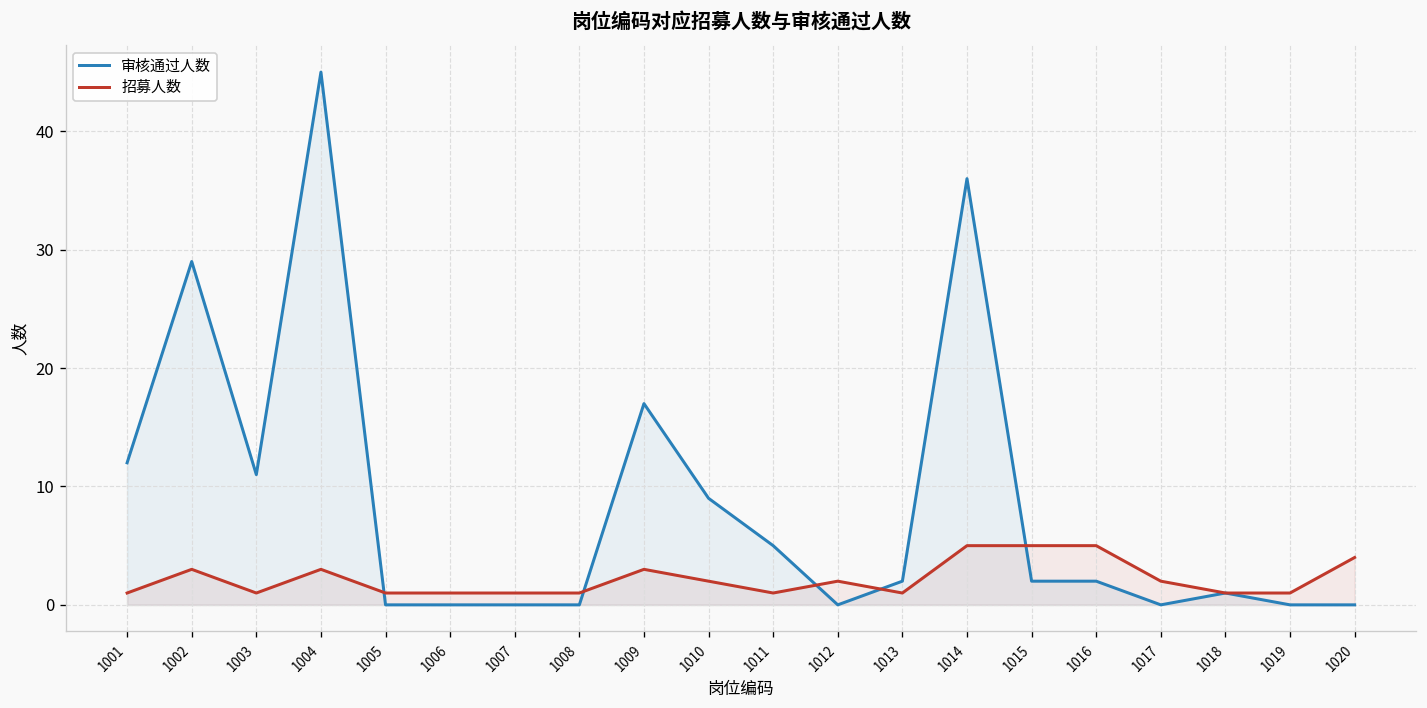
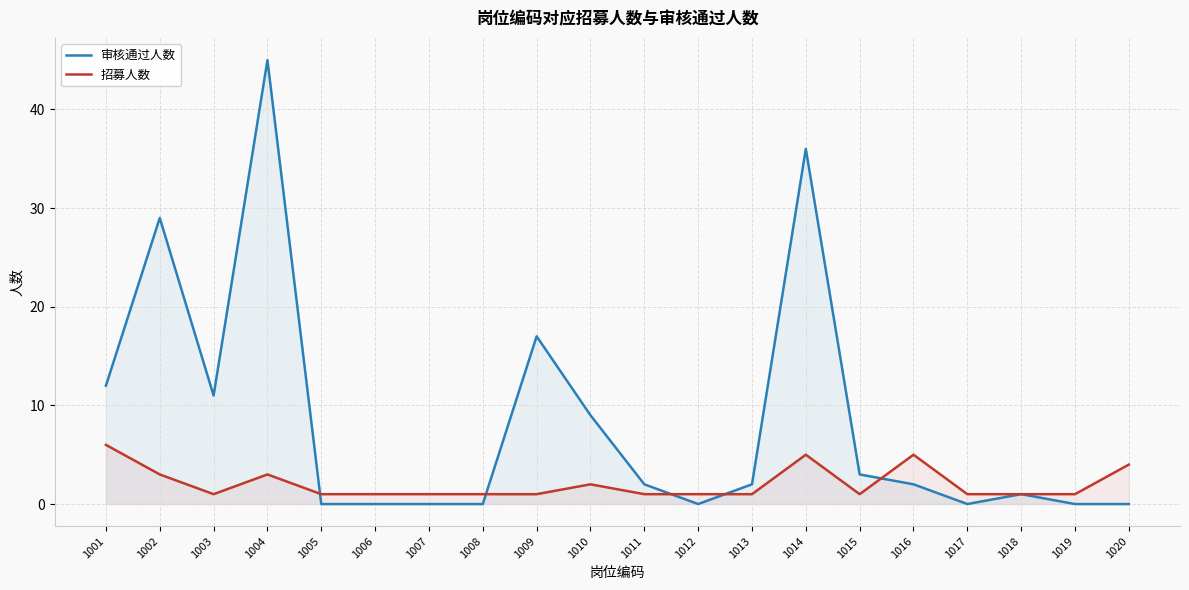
  {
    "审核通过人数": {
      "1001": 12,
      "1002": 29,
      "1003": 11,
      "1004": 45,
      "1005": 0,
      "1006": 0,
      "1007": 0,
      "1008": 0,
      "1009": 17,
      "1010": 9,
-     "1011": 5,
+     "1011": 2,
      "1012": 0,
      "1013": 2,
      "1014": 36,
-     "1015": 2,
+     "1015": 3,
      "1016": 2,
      "1017": 0,
      "1019": 0,
      "1020": 0
    },
    "招募人数": {
-     "1001": 1,
+     "1001": 6,
      "1002": 3,
      "1003": 1,
      "1004": 3,
      "1005": 1,
      "1006": 1,
      "1007": 1,
      "1008": 1,
-     "1009": 3,
+     "1009": 1,
      "1010": 2,
      "1011": 1,
-     "1012": 2,
+     "1012": 1,
      "1013": 1,
      "1014": 5,
-     "1015": 5,
+     "1015": 1,
      "1016": 5,
-     "1017": 2,
+     "1017": 1,
      "1019": 1,
      "1020": 4
    }
  }
